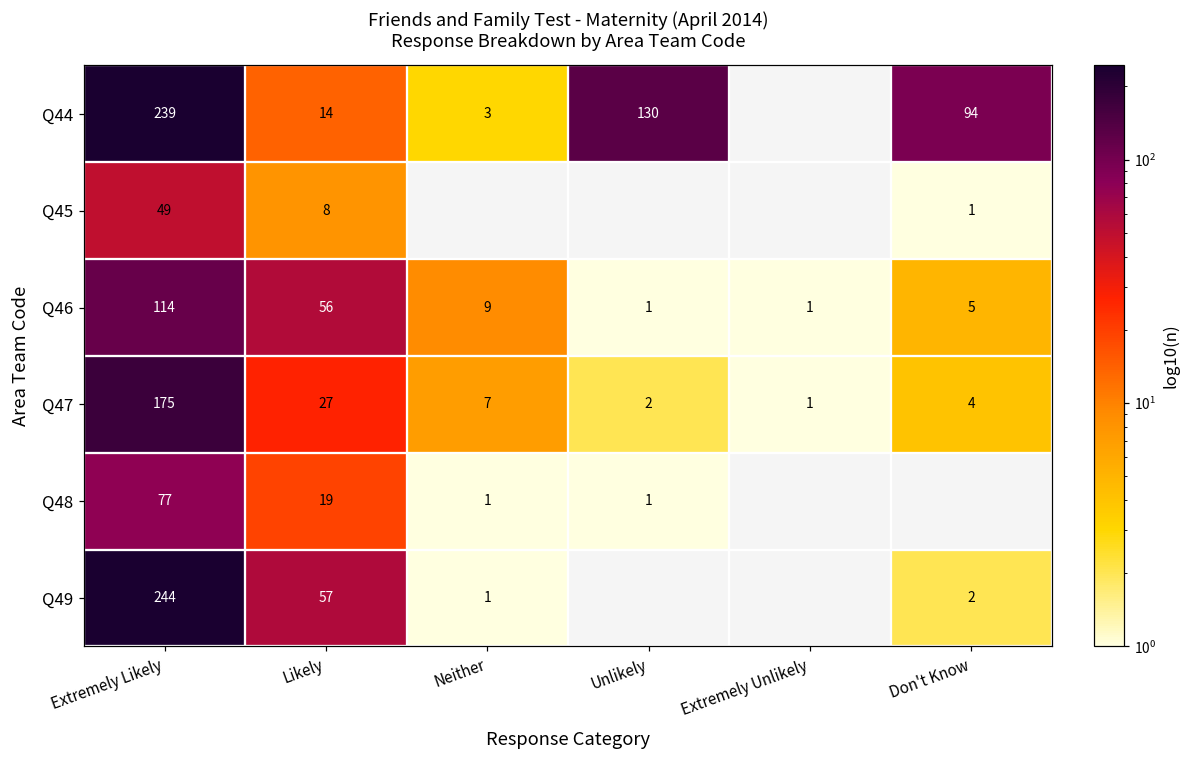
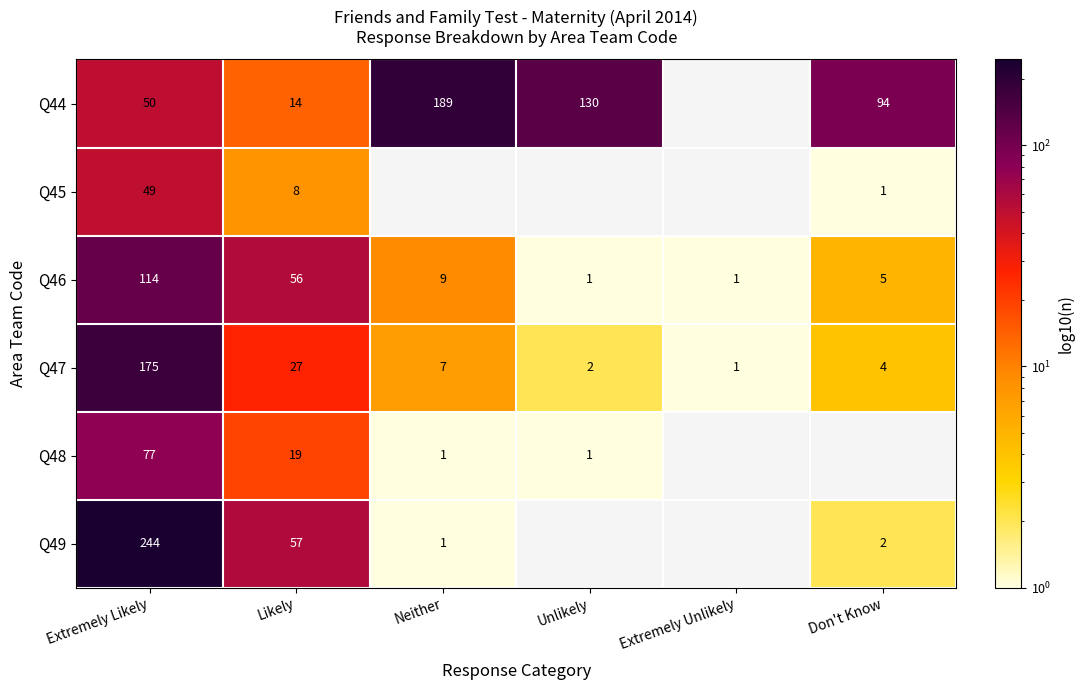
  {
    "Q44": {
-     "Extremely Likely": 239,
+     "Extremely Likely": 50,
      "Likely": 14,
-     "Neither": 3,
+     "Neither": 189,
      "Unlikely": 130,
      "Don't Know": 94
    },
    "Q45": {
      "Extremely Likely": 49,
      "Likely": 8,
      "Don't Know": 1
    },
    "Q46": {
      "Extremely Likely": 114,
      "Likely": 56,
      "Neither": 9,
      "Unlikely": 1,
      "Extremely Unlikely": 1,
      "Don't Know": 5
    },
    "Q47": {
      "Extremely Likely": 175,
      "Likely": 27,
      "Neither": 7,
      "Unlikely": 2,
      "Extremely Unlikely": 1,
      "Don't Know": 4
    },
    "Q48": {
      "Extremely Likely": 77,
      "Likely": 19,
      "Neither": 1,
      "Unlikely": 1
    },
    "Q49": {
      "Extremely Likely": 244,
      "Likely": 57,
      "Neither": 1,
      "Don't Know": 2
    }
  }
